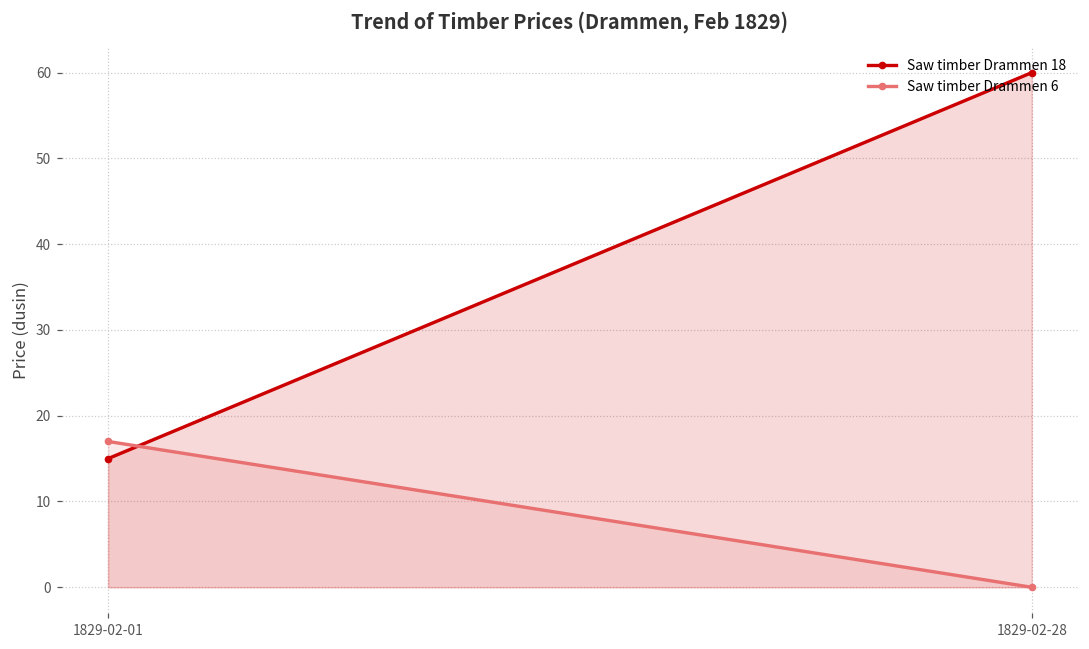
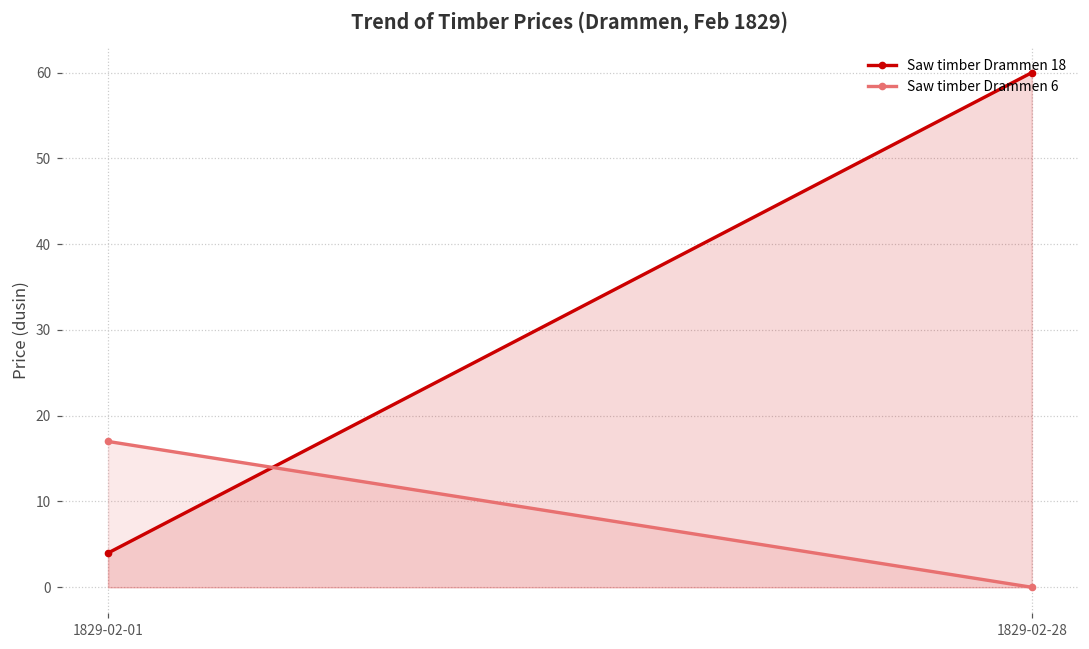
  {
    "Saw timber Drammen 18": {
-     "1829-02-01": 15,
+     "1829-02-01": 4,
      "1829-02-28": 60
    },
    "Saw timber Drammen 6": {
      "1829-02-01": 17,
      "1829-02-28": 0
    }
  }
